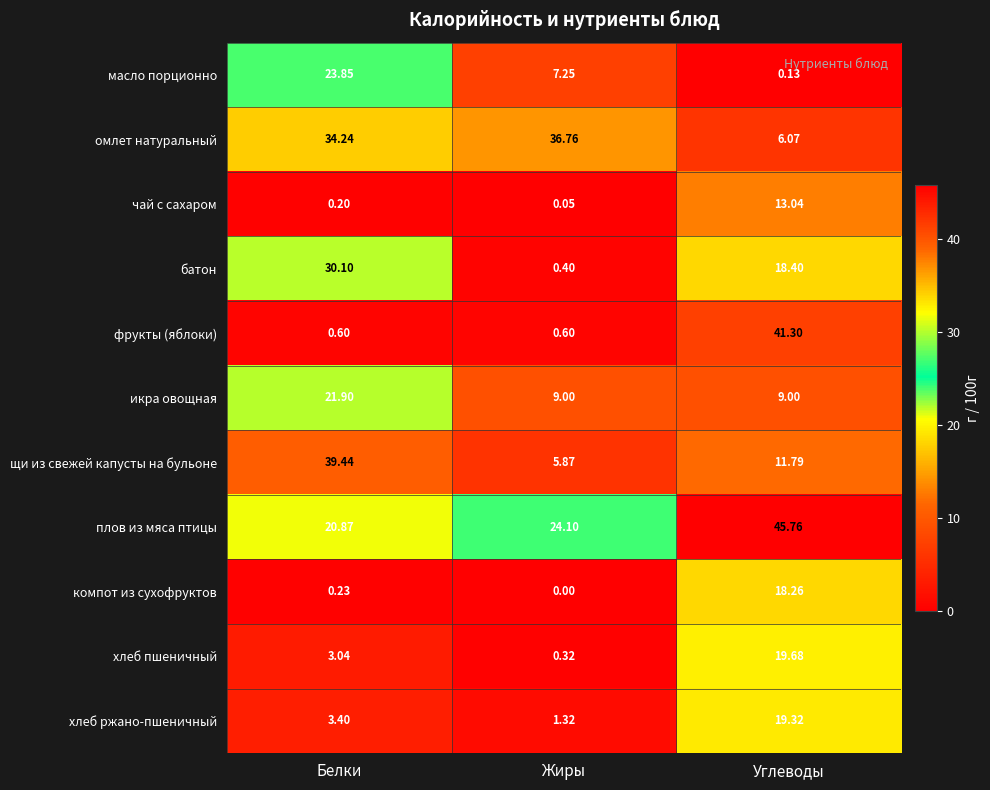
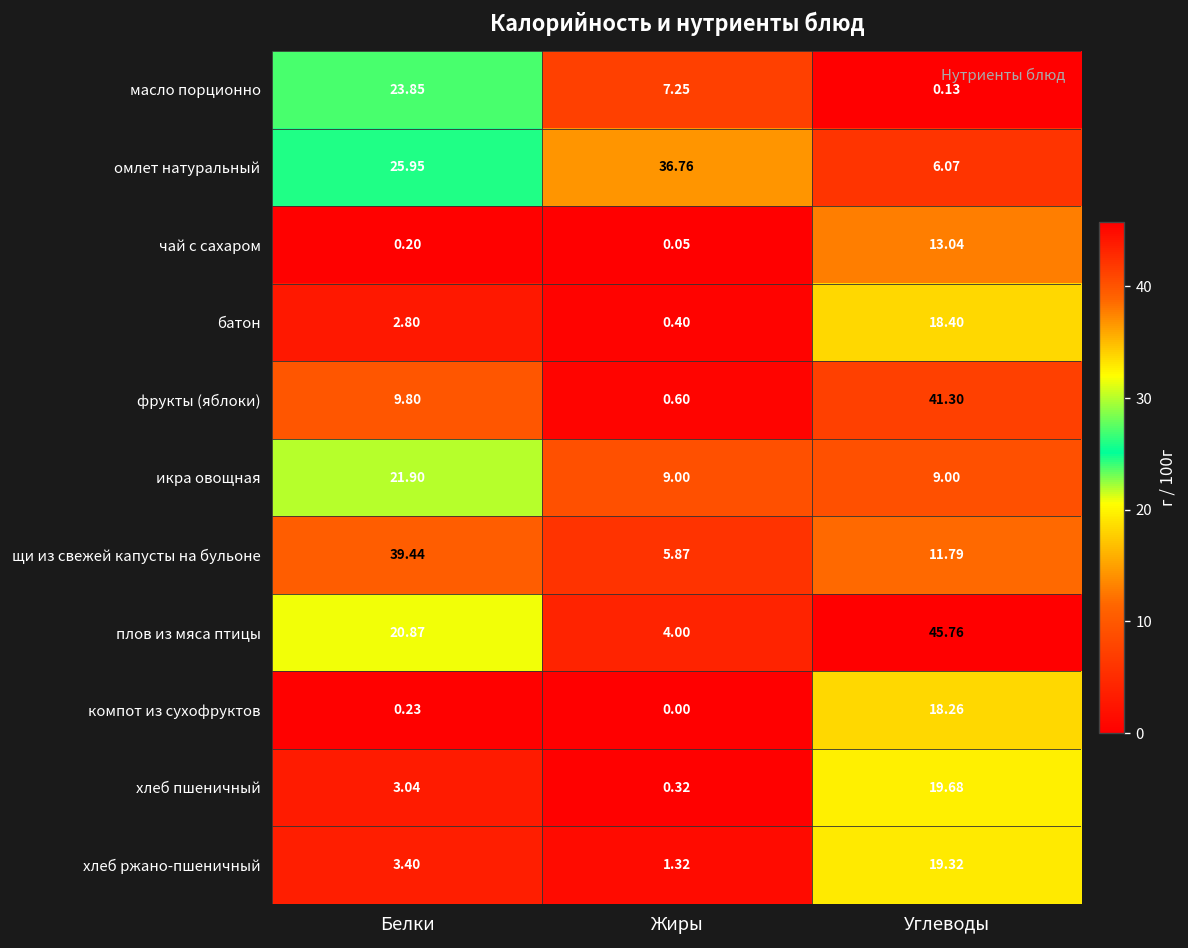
  {
    "масло порционно": {
      "Белки": 23.85,
      "Жиры": 7.25
    },
    "омлет натуральный": {
-     "Белки": 34.24,
+     "Белки": 25.95,
      "Жиры": 36.76,
      "Углеводы": 6.07
    },
    "чай с сахаром": {
      "Белки": 0.20,
      "Жиры": 0.05,
      "Углеводы": 13.04
    },
    "батон": {
-     "Белки": 30.10,
+     "Белки": 2.80,
      "Жиры": 0.40,
      "Углеводы": 18.40
    },
    "фрукты (яблоки)": {
-     "Белки": 0.60,
+     "Белки": 9.80,
      "Жиры": 0.60,
      "Углеводы": 41.30
    },
    "икра овощная": {
      "Белки": 21.90,
      "Жиры": 9.00,
      "Углеводы": 9.00
    },
    "щи из свежей капусты на бульоне": {
      "Белки": 39.44,
      "Жиры": 5.87,
      "Углеводы": 11.79
    },
    "плов из мяса птицы": {
      "Белки": 20.87,
-     "Жиры": 24.10,
+     "Жиры": 4.00,
      "Углеводы": 45.76
    },
    "компот из сухофруктов": {
      "Белки": 0.23,
      "Жиры": 0.00,
      "Углеводы": 18.26
    },
    "хлеб пшеничный": {
      "Белки": 3.04,
      "Жиры": 0.32,
      "Углеводы": 19.68
    },
    "хлеб ржано-пшеничный": {
      "Белки": 3.40,
      "Жиры": 1.32,
      "Углеводы": 19.32
    }
  }
